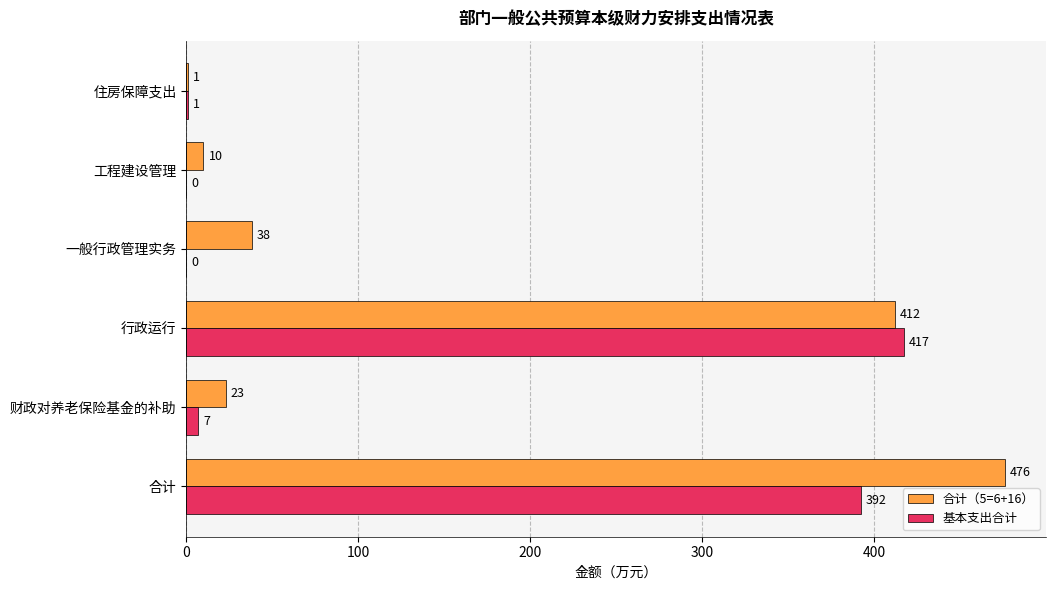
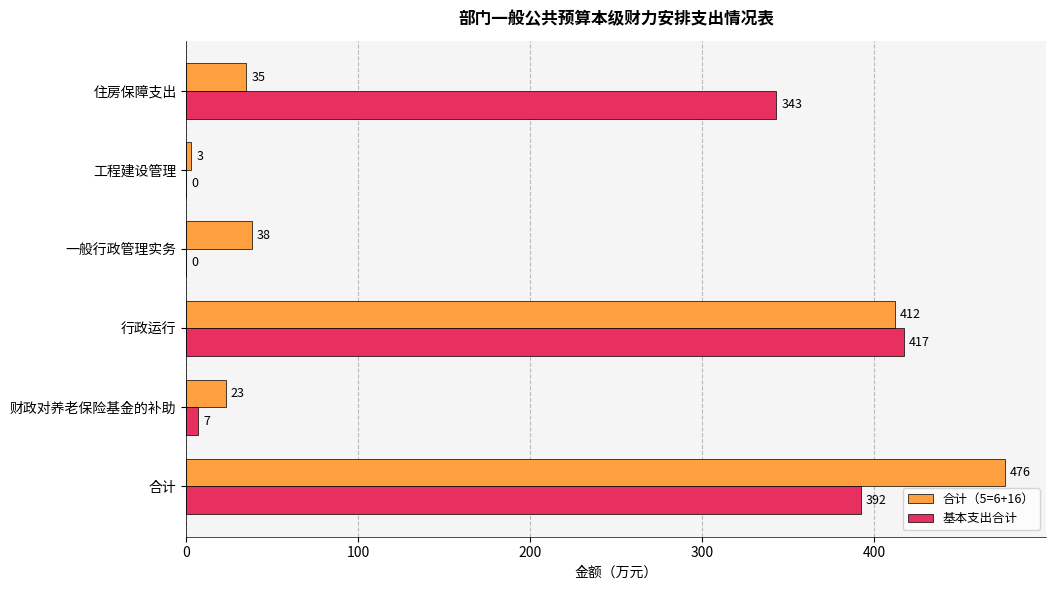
  {
    "合计（5=6+16）": {
-     "住房保障支出": 1,
-     "工程建设管理": 10,
+     "住房保障支出": 35,
+     "工程建设管理": 3,
      "一般行政管理实务": 38,
      "行政运行": 412,
      "财政对养老保险基金的补助": 23,
      "合计": 476
    },
    "基本支出合计": {
-     "住房保障支出": 1,
+     "住房保障支出": 343,
      "工程建设管理": 0,
      "一般行政管理实务": 0,
      "行政运行": 417,
      "财政对养老保险基金的补助": 7,
      "合计": 392
    }
  }
